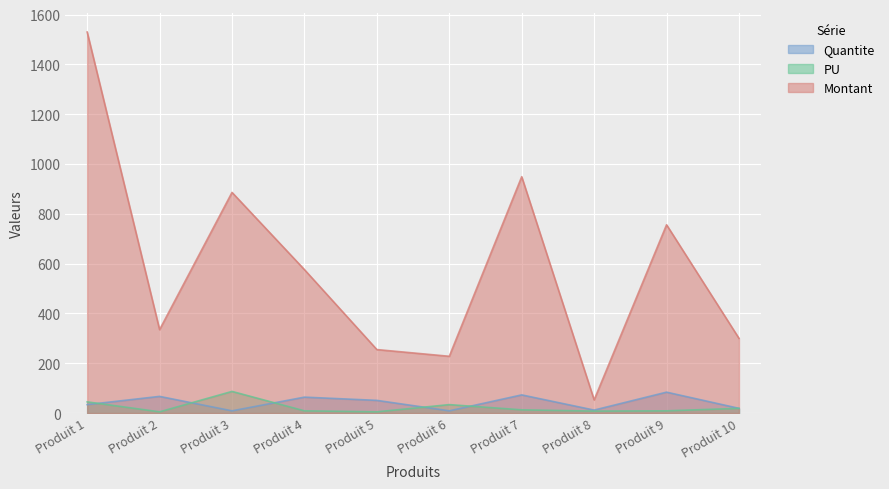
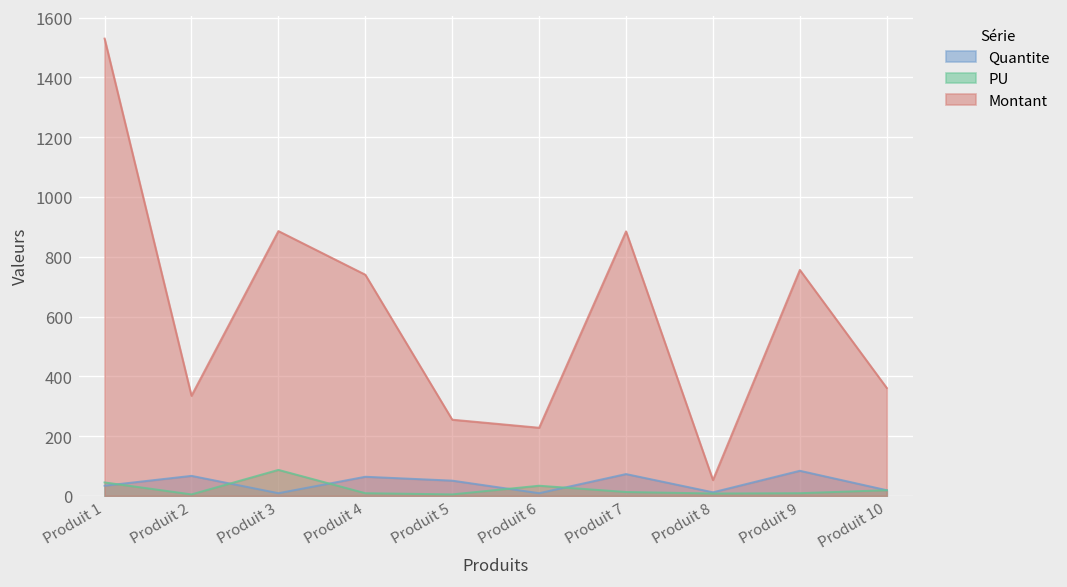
  {
    "Montant": {
      "Produit 1": 1530,
      "Produit 2": 340,
      "Produit 3": 890,
-     "Produit 4": 580,
+     "Produit 4": 740,
      "Produit 5": 260,
      "Produit 6": 230,
-     "Produit 7": 950,
+     "Produit 7": 890,
      "Produit 8": 50,
      "Produit 9": 760,
-     "Produit 10": 300
+     "Produit 10": 360
    }
  }
